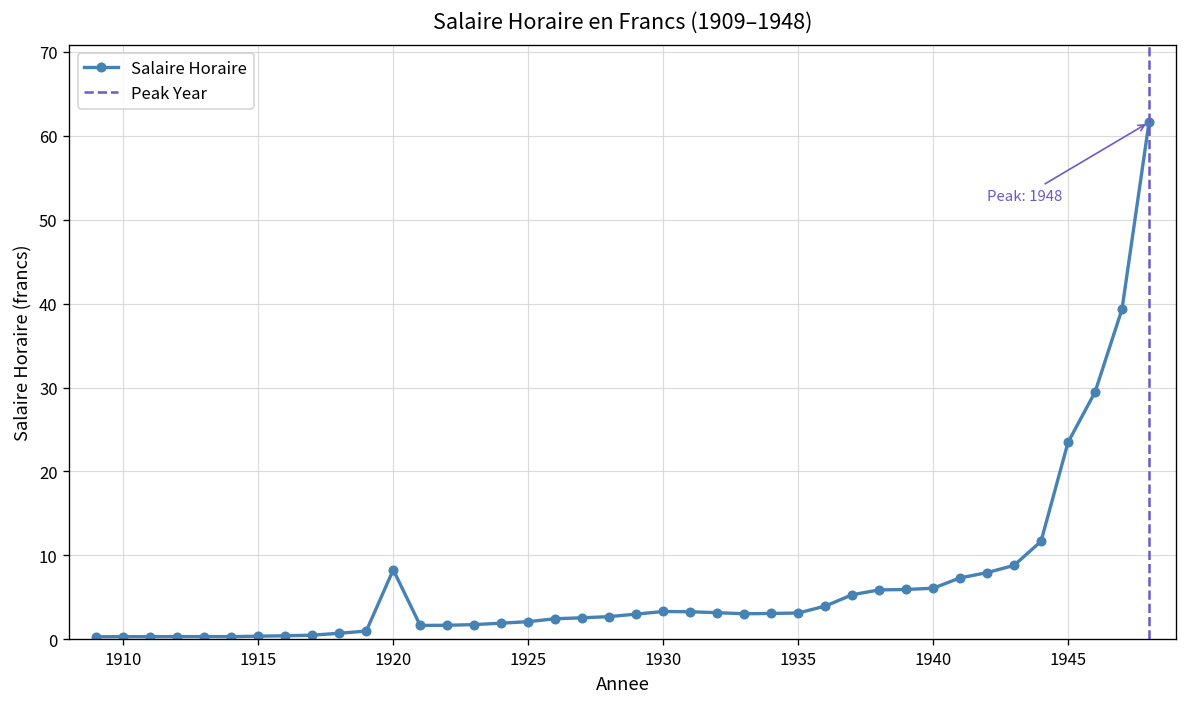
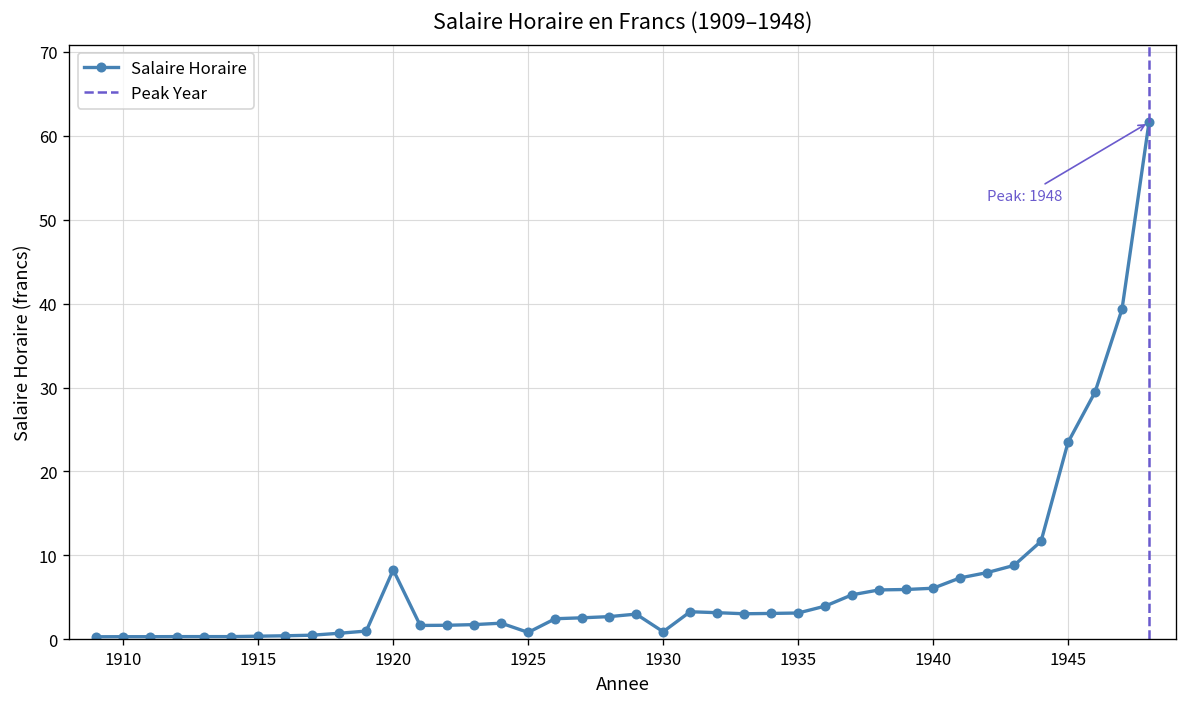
  {
    "1910": 0,
    "1915": 0,
    "1920": 8,
-   "1925": 2,
-   "1930": 3,
+   "1925": 1,
+   "1930": 1,
    "1935": 3,
    "1940": 6,
    "1945": 23
  }
